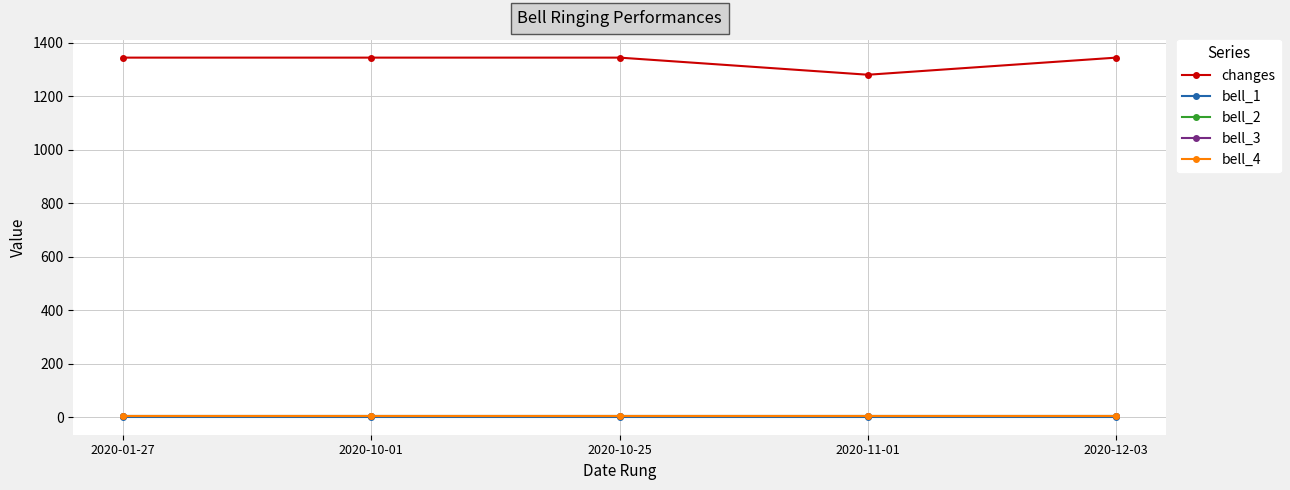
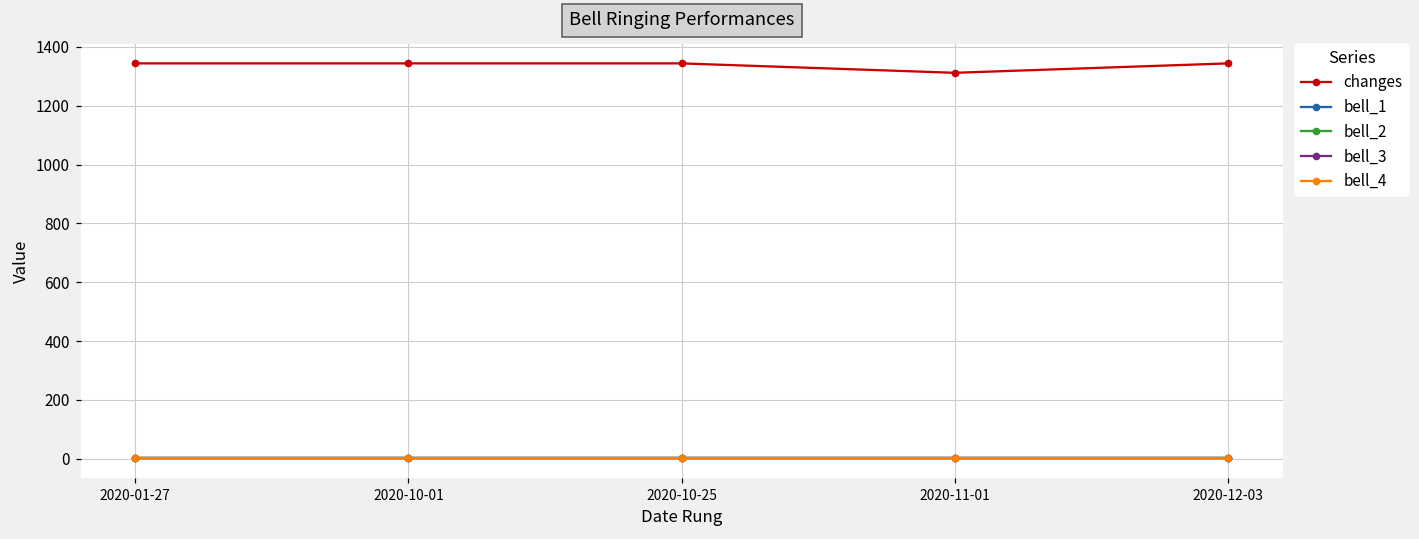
  {
    "changes": {
      "2020-01-27": 1340,
      "2020-10-01": 1340,
      "2020-10-25": 1340,
-     "2020-11-01": 1280,
+     "2020-11-01": 1310,
      "2020-12-03": 1340
    }
  }
